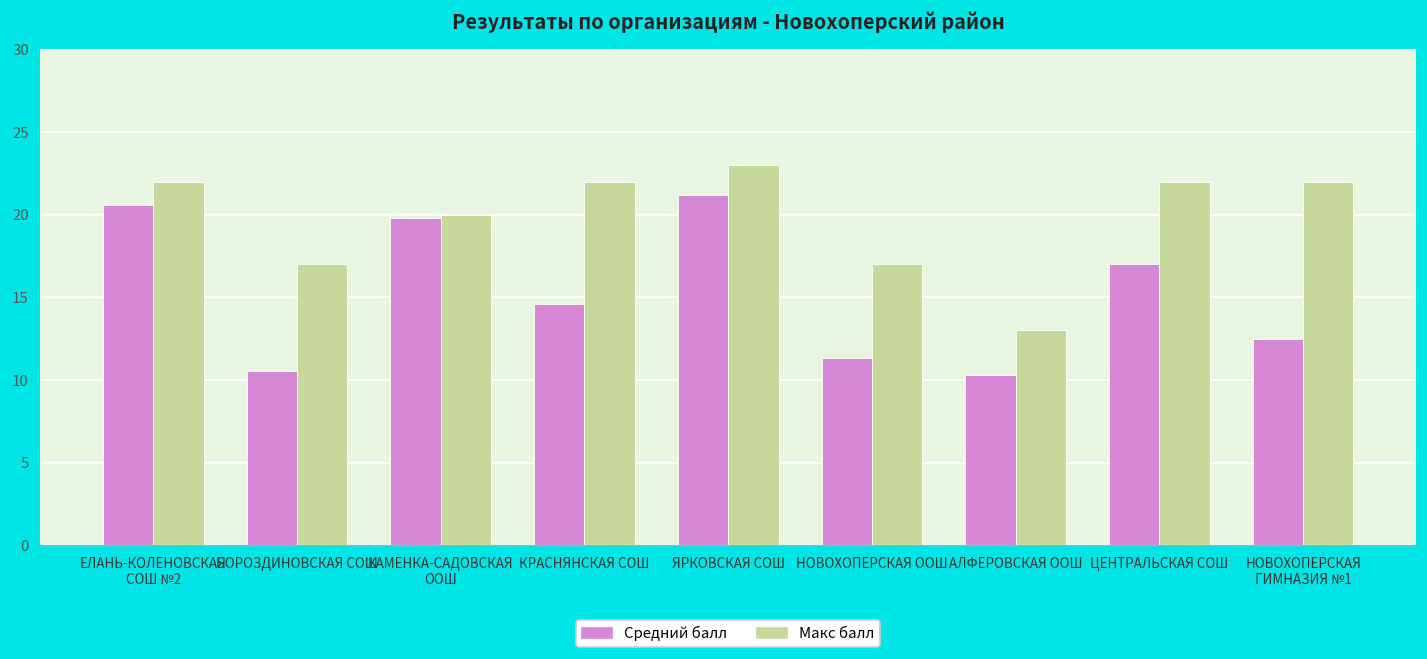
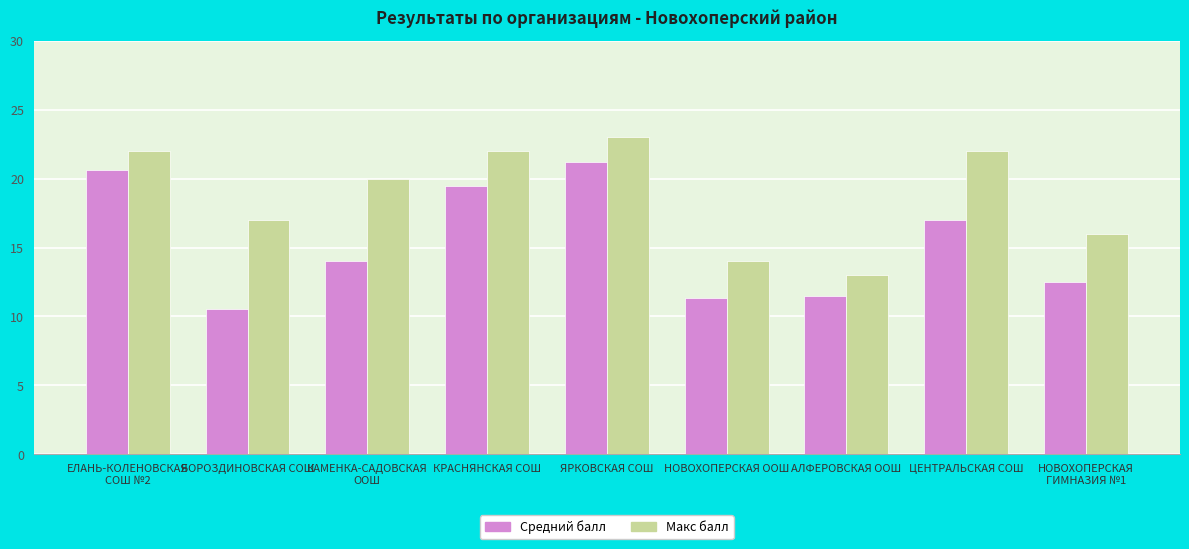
  {
    "Средний балл": {
      "ЕЛАНЬ-КОЛЕНОВСКАЯ СОШ №2": 20.6,
      "БОРОЗДИНОВСКАЯ СОШ": 10.6,
-     "КАМЕНКА-САДОВСКАЯ ООШ": 19.8,
-     "КРАСНЯНСКАЯ СОШ": 14.6,
+     "КАМЕНКА-САДОВСКАЯ ООШ": 14.0,
+     "КРАСНЯНСКАЯ СОШ": 19.5,
      "ЯРКОВСКАЯ СОШ": 21.2,
      "НОВОХОПЕРСКАЯ ООШ": 11.3,
-     "АЛФЕРОВСКАЯ ООШ": 10.3,
+     "АЛФЕРОВСКАЯ ООШ": 11.5,
      "ЦЕНТРАЛЬСКАЯ СОШ": 17.0,
      "НОВОХОПЕРСКАЯ ГИМНАЗИЯ №1": 12.5
    },
    "Макс балл": {
      "ЕЛАНЬ-КОЛЕНОВСКАЯ СОШ №2": 22,
      "БОРОЗДИНОВСКАЯ СОШ": 17,
      "КАМЕНКА-САДОВСКАЯ ООШ": 20,
      "КРАСНЯНСКАЯ СОШ": 22,
      "ЯРКОВСКАЯ СОШ": 23,
-     "НОВОХОПЕРСКАЯ ООШ": 17,
+     "НОВОХОПЕРСКАЯ ООШ": 14,
      "АЛФЕРОВСКАЯ ООШ": 13,
      "ЦЕНТРАЛЬСКАЯ СОШ": 22,
-     "НОВОХОПЕРСКАЯ ГИМНАЗИЯ №1": 22
+     "НОВОХОПЕРСКАЯ ГИМНАЗИЯ №1": 16
    }
  }
